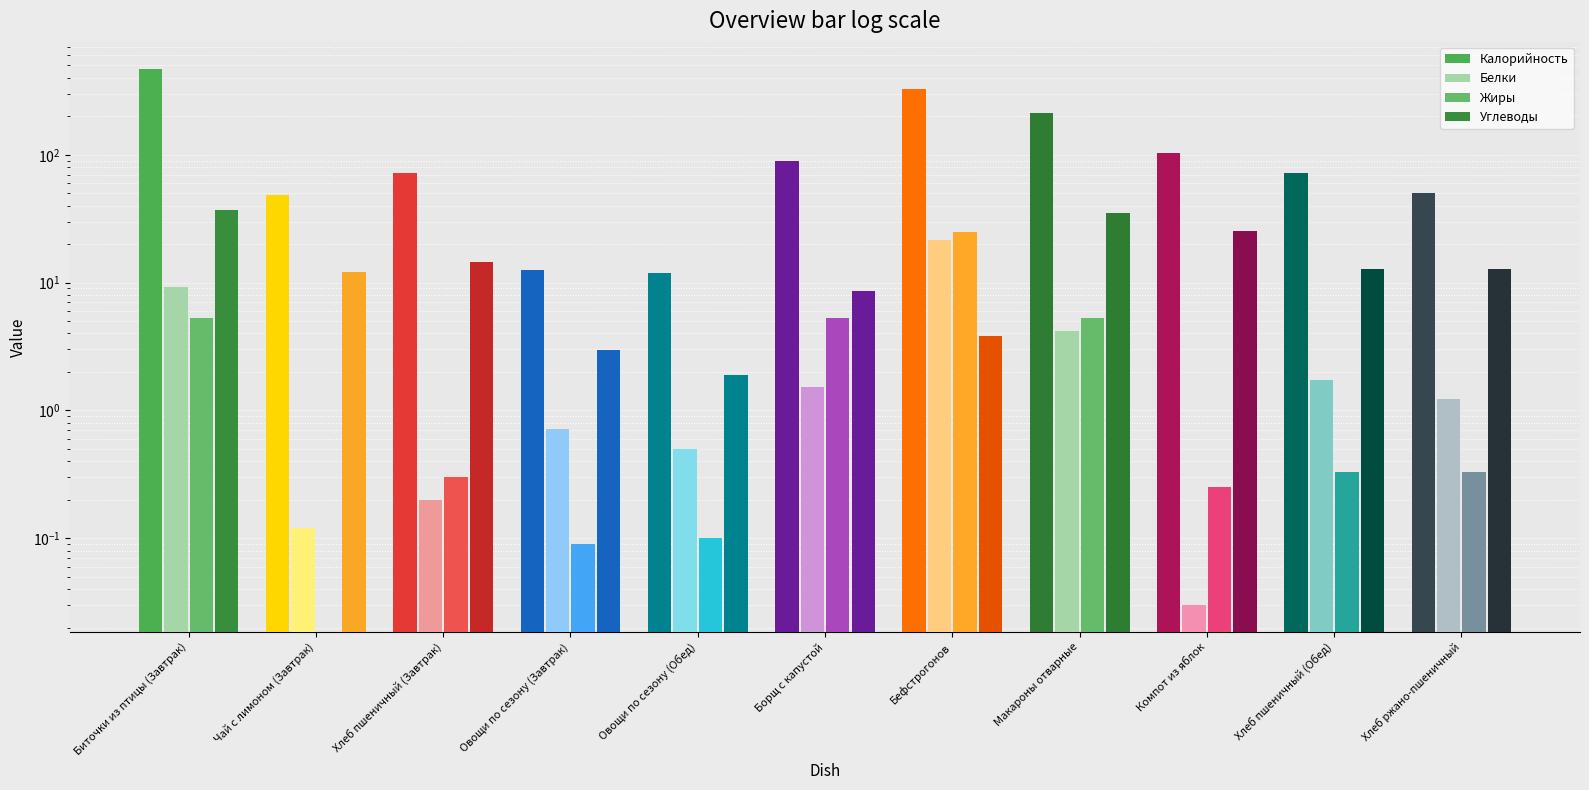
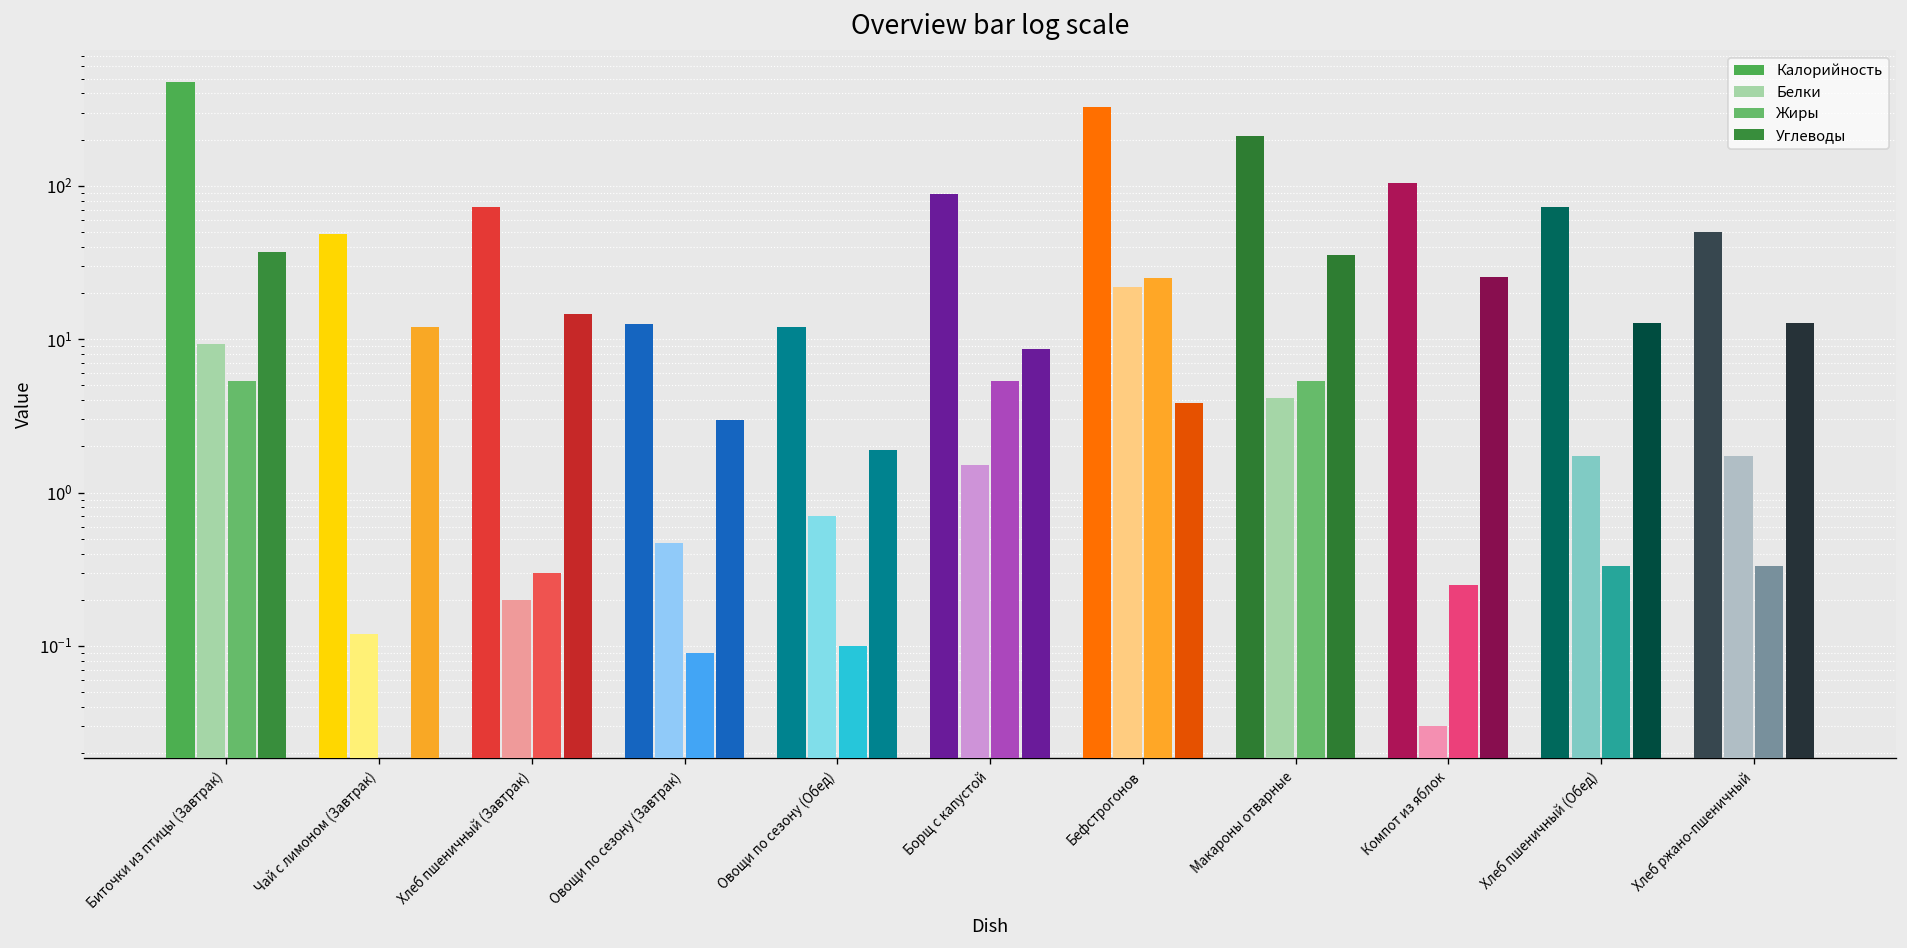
  {
    "Белки": {
      "Биточки из птицы (Завтрак)": 9,
      "Чай с лимоном (Завтрак)": 0.12,
      "Хлеб пшеничный (Завтрак)": 0.20,
-     "Овощи по сезону (Завтрак)": 0.7,
-     "Овощи по сезону (Обед)": 0.5,
+     "Овощи по сезону (Завтрак)": 0.47,
+     "Овощи по сезону (Обед)": 0.7,
      "Борщ с капустой": 1.5,
      "Бефстрогонов": 22,
      "Макароны отварные": 4.2,
      "Компот из яблок": 0.03,
      "Хлеб пшеничный (Обед)": 1.7,
-     "Хлеб ржано-пшеничный": 1.2
+     "Хлеб ржано-пшеничный": 1.7
    }
  }
